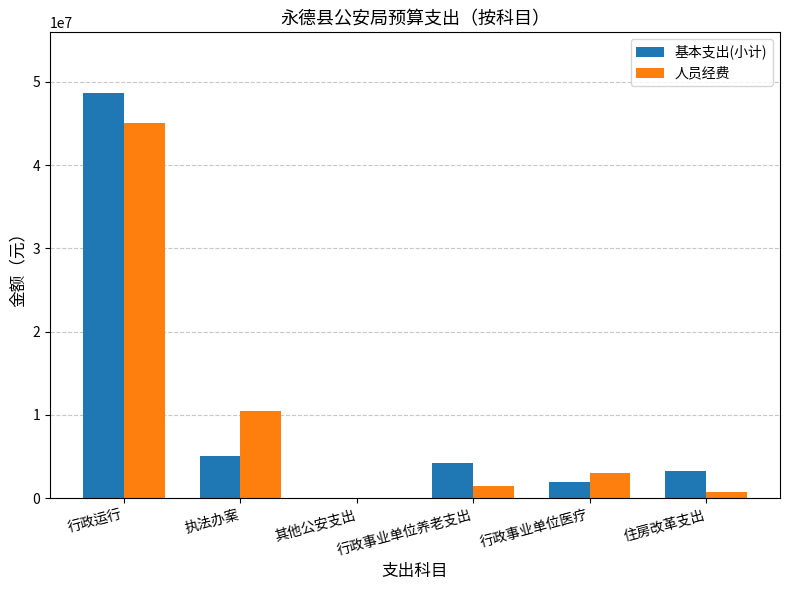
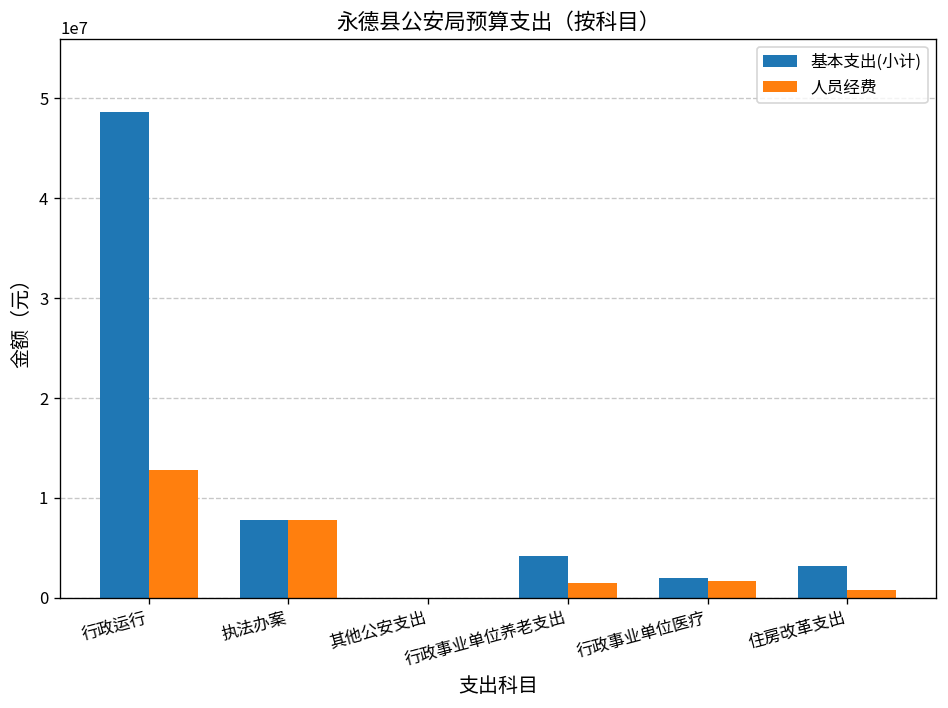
  {
    "基本支出(小计)": {
      "行政运行": 49000000,
-     "执法办案": 5000000,
+     "执法办案": 8000000,
      "其他公安支出": 0,
      "行政事业单位养老支出": 4000000,
      "行政事业单位医疗": 2000000,
      "住房改革支出": 3000000
    },
    "人员经费": {
-     "行政运行": 45000000,
-     "执法办案": 10000000,
+     "行政运行": 13000000,
+     "执法办案": 8000000,
      "其他公安支出": 0,
      "行政事业单位养老支出": 1000000,
-     "行政事业单位医疗": 3000000,
+     "行政事业单位医疗": 2000000,
      "住房改革支出": 1000000
    }
  }
